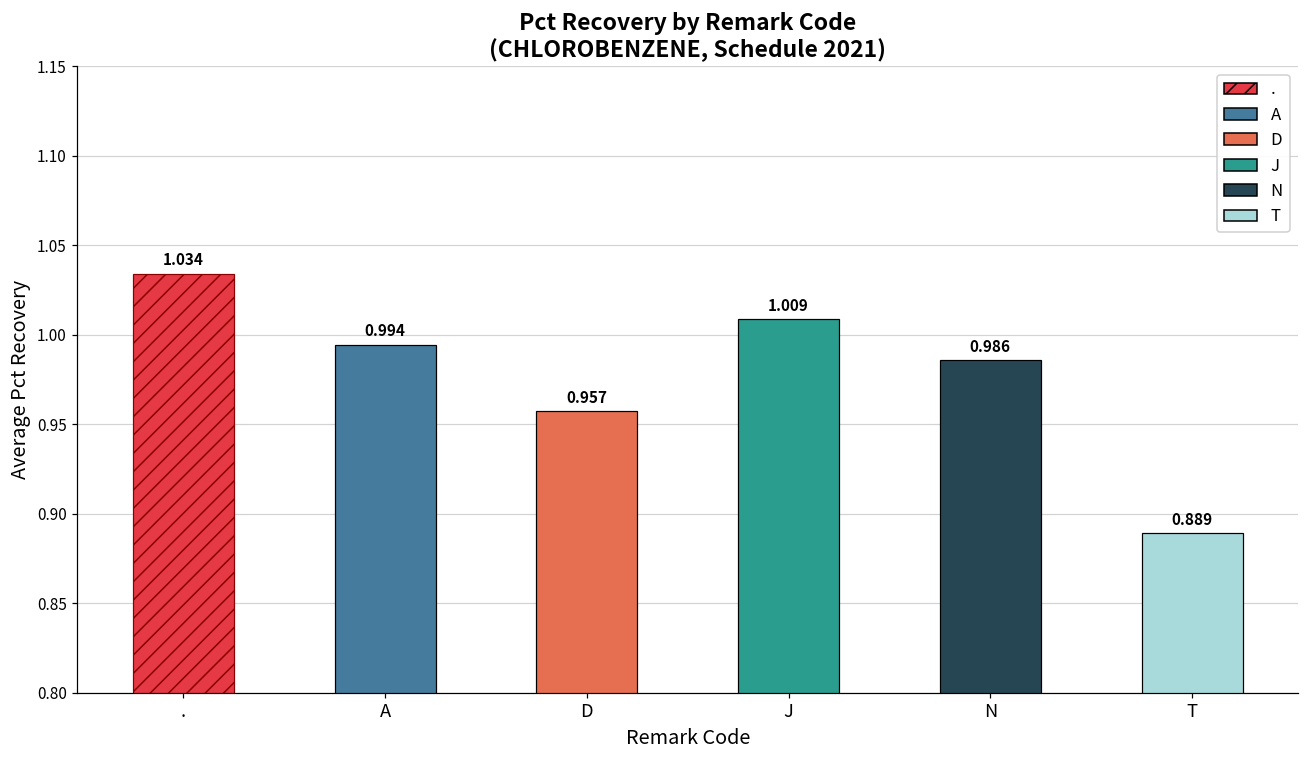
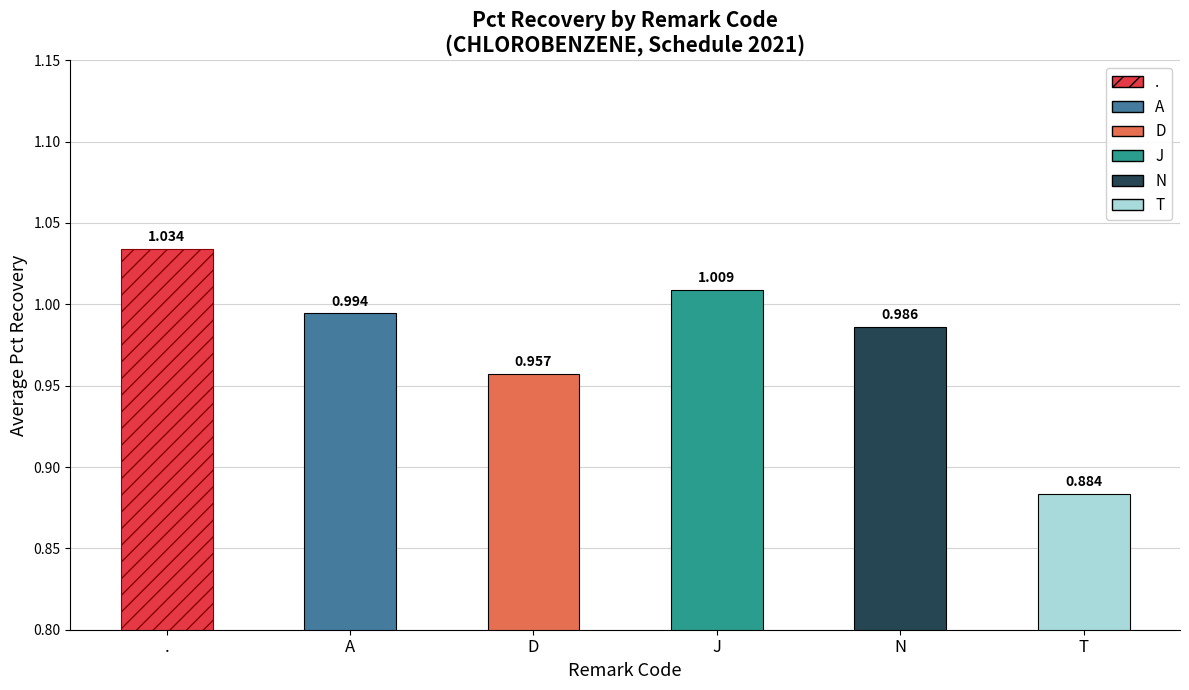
  {
    ".": 1.034,
    "A": 0.994,
    "D": 0.957,
    "J": 1.009,
    "N": 0.986,
-   "T": 0.889
+   "T": 0.884
  }
